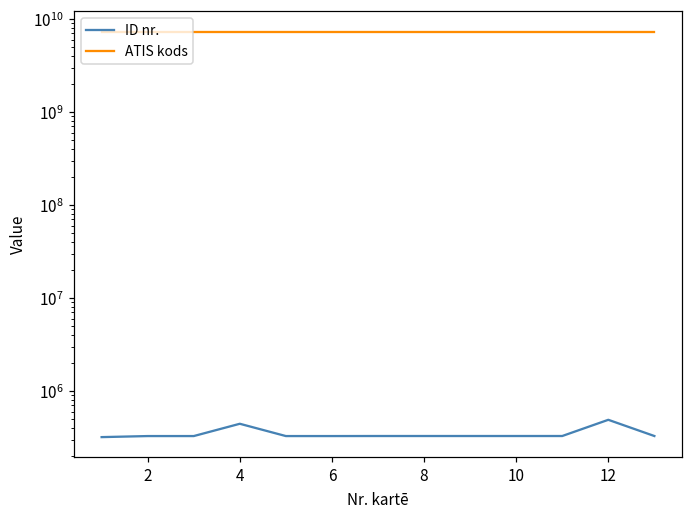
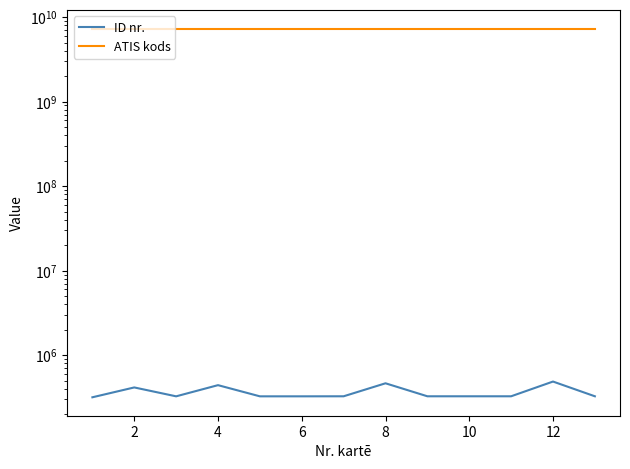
  {
    "ID nr.": {
-     "2": 330000,
+     "2": 400000,
      "4": 400000,
      "6": 330000,
-     "8": 330000,
+     "8": 500000,
      "10": 330000,
      "12": 500000
    },
    "ATIS kods": {
      "4": 7000000000,
      "6": 7000000000,
      "8": 7000000000,
      "10": 7000000000,
      "12": 7000000000
    }
  }
